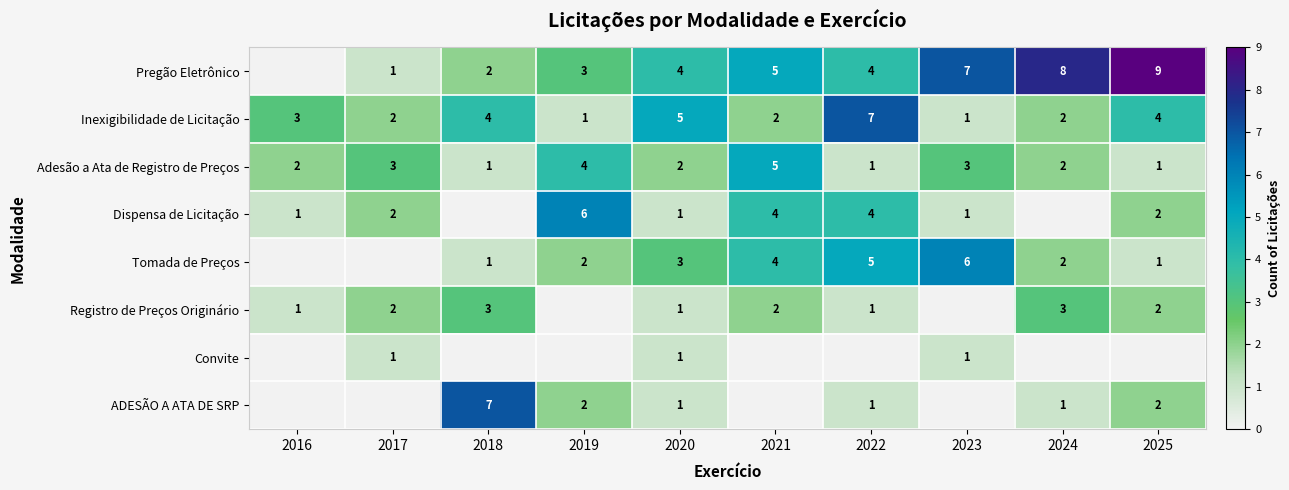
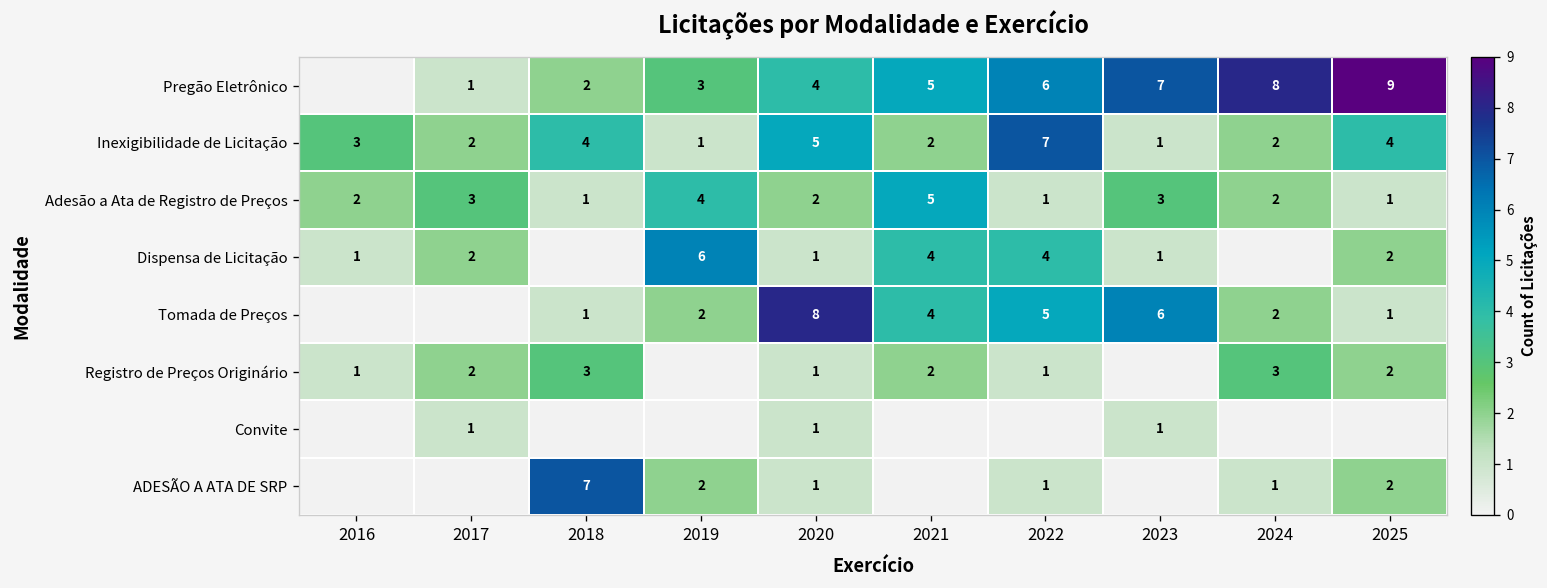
  {
    "Pregão Eletrônico": {
      "2017": 1,
      "2018": 2,
      "2019": 3,
      "2020": 4,
      "2021": 5,
-     "2022": 4,
+     "2022": 6,
      "2023": 7,
      "2024": 8,
      "2025": 9
    },
    "Inexigibilidade de Licitação": {
      "2016": 3,
      "2017": 2,
      "2018": 4,
      "2019": 1,
      "2020": 5,
      "2021": 2,
      "2022": 7,
      "2023": 1,
      "2024": 2,
      "2025": 4
    },
    "Adesão a Ata de Registro de Preços": {
      "2016": 2,
      "2017": 3,
      "2018": 1,
      "2019": 4,
      "2020": 2,
      "2021": 5,
      "2022": 1,
      "2023": 3,
      "2024": 2,
      "2025": 1
    },
    "Dispensa de Licitação": {
      "2016": 1,
      "2017": 2,
      "2019": 6,
      "2020": 1,
      "2021": 4,
      "2022": 4,
      "2023": 1,
      "2025": 2
    },
    "Tomada de Preços": {
      "2018": 1,
      "2019": 2,
-     "2020": 3,
+     "2020": 8,
      "2021": 4,
      "2022": 5,
      "2023": 6,
      "2024": 2,
      "2025": 1
    },
    "Registro de Preços Originário": {
      "2016": 1,
      "2017": 2,
      "2018": 3,
      "2020": 1,
      "2021": 2,
      "2022": 1,
      "2024": 3,
      "2025": 2
    },
    "Convite": {
      "2017": 1,
      "2020": 1,
      "2023": 1
    },
    "ADESÃO A ATA DE SRP": {
      "2018": 7,
      "2019": 2,
      "2020": 1,
      "2022": 1,
      "2024": 1,
      "2025": 2
    }
  }
